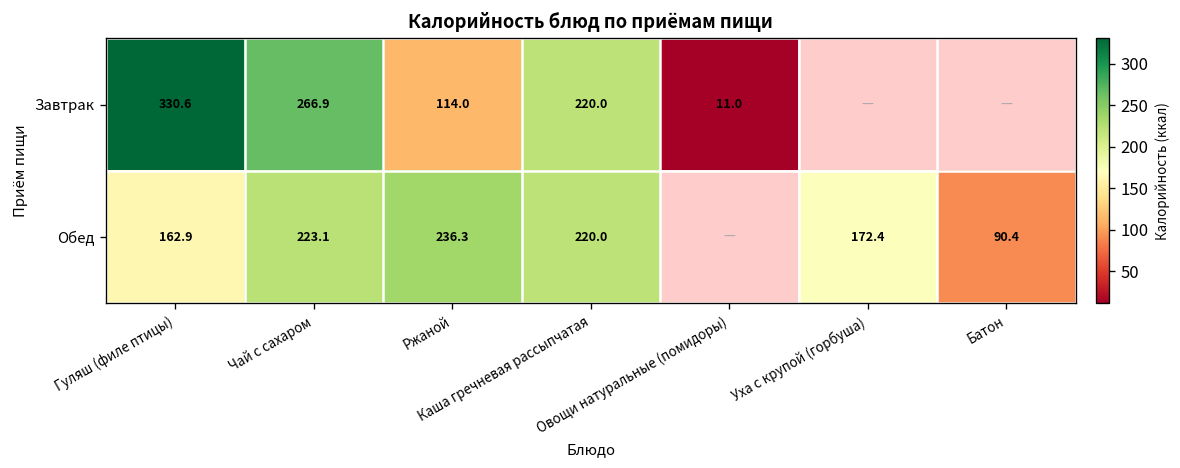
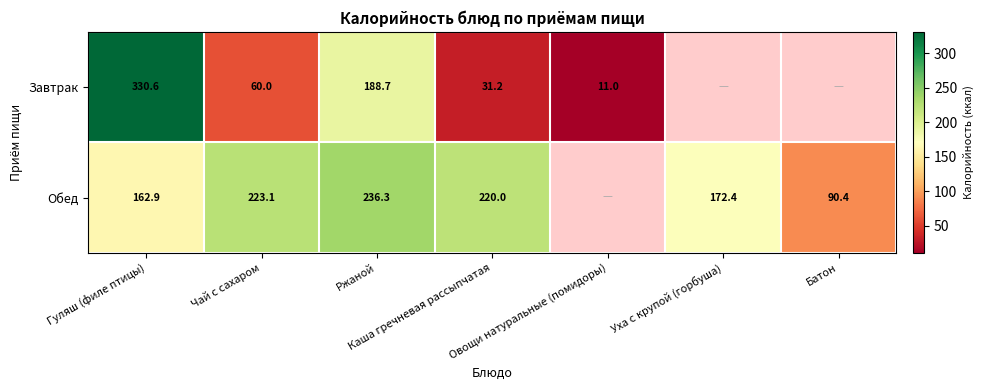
  {
    "Завтрак": {
      "Гуляш (филе птицы)": 330.6,
-     "Чай с сахаром": 266.9,
-     "Ржаной": 114.0,
-     "Каша гречневая рассыпчатая": 220.0,
+     "Чай с сахаром": 60.0,
+     "Ржаной": 188.7,
+     "Каша гречневая рассыпчатая": 31.2,
      "Овощи натуральные (помидоры)": 11.0
    },
    "Обед": {
      "Гуляш (филе птицы)": 162.9,
      "Чай с сахаром": 223.1,
      "Ржаной": 236.3,
      "Каша гречневая рассыпчатая": 220.0,
      "Уха с крупой (горбуша)": 172.4,
      "Батон": 90.4
    }
  }
